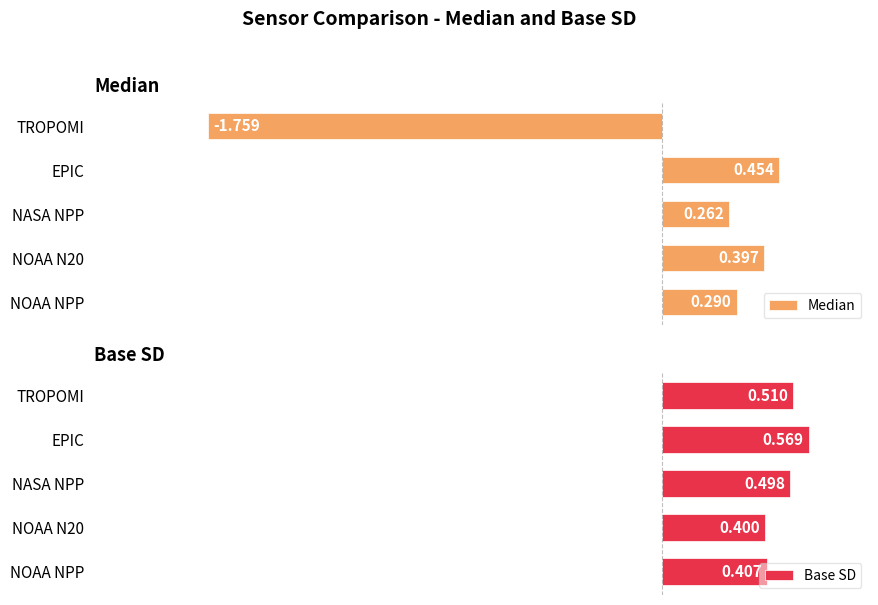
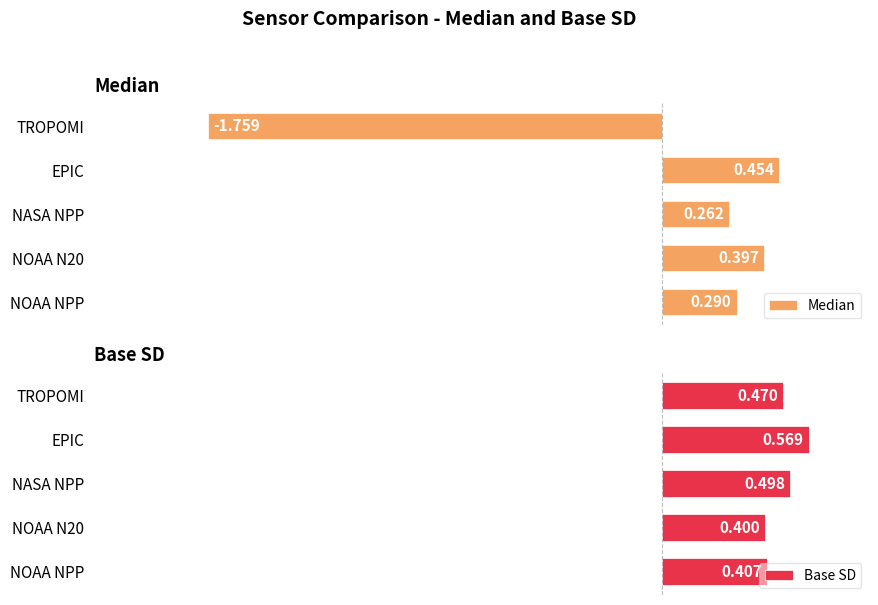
  {
    "Median": {
      "TROPOMI": -1.759,
      "EPIC": 0.454,
      "NASA NPP": 0.262,
      "NOAA N20": 0.397,
      "NOAA NPP": 0.290
    },
    "Base SD": {
-     "TROPOMI": 0.510,
+     "TROPOMI": 0.470,
      "EPIC": 0.569,
      "NASA NPP": 0.498,
      "NOAA N20": 0.400
    }
  }
